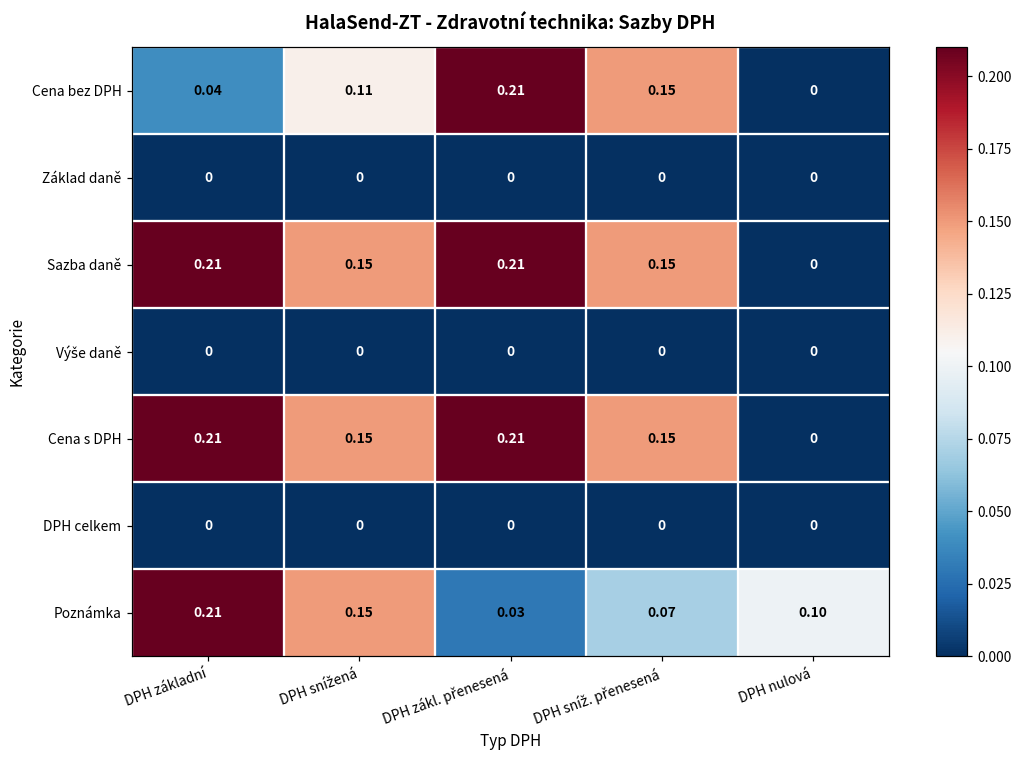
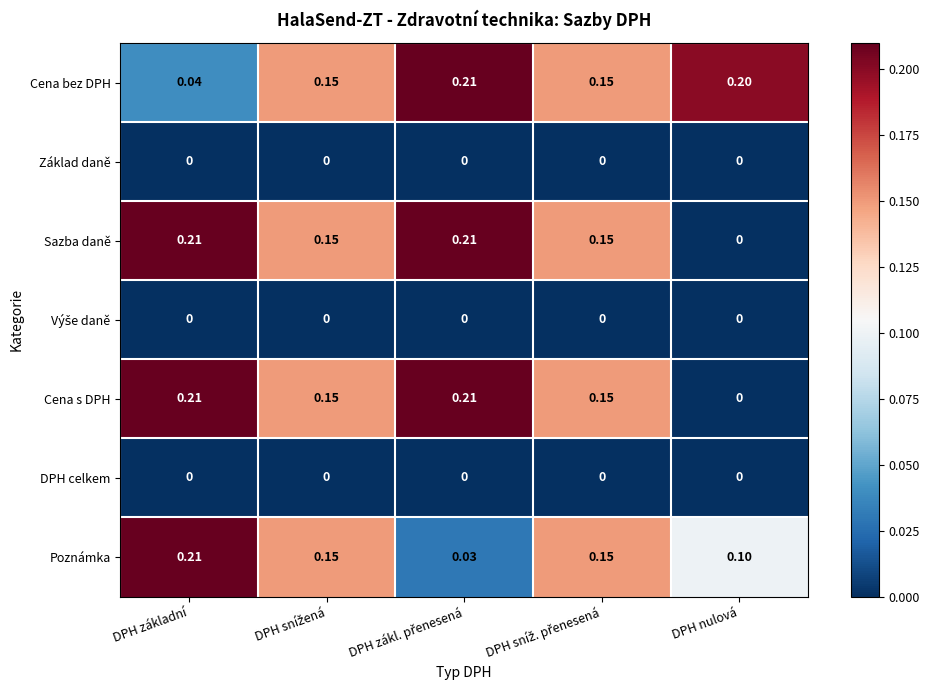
  {
    "Cena bez DPH": {
      "DPH základní": 0.04,
-     "DPH snížená": 0.11,
+     "DPH snížená": 0.15,
      "DPH zákl. přenesená": 0.21,
      "DPH sníž. přenesená": 0.15,
-     "DPH nulová": 0
+     "DPH nulová": 0.20
    },
    "Základ daně": {
      "DPH základní": 0,
      "DPH snížená": 0,
      "DPH zákl. přenesená": 0,
      "DPH sníž. přenesená": 0,
      "DPH nulová": 0
    },
    "Sazba daně": {
      "DPH základní": 0.21,
      "DPH snížená": 0.15,
      "DPH zákl. přenesená": 0.21,
      "DPH sníž. přenesená": 0.15,
      "DPH nulová": 0
    },
    "Výše daně": {
      "DPH základní": 0,
      "DPH snížená": 0,
      "DPH zákl. přenesená": 0,
      "DPH sníž. přenesená": 0,
      "DPH nulová": 0
    },
    "Cena s DPH": {
      "DPH základní": 0.21,
      "DPH snížená": 0.15,
      "DPH zákl. přenesená": 0.21,
      "DPH sníž. přenesená": 0.15,
      "DPH nulová": 0
    },
    "DPH celkem": {
      "DPH základní": 0,
      "DPH snížená": 0,
      "DPH zákl. přenesená": 0,
      "DPH sníž. přenesená": 0,
      "DPH nulová": 0
    },
    "Poznámka": {
      "DPH základní": 0.21,
      "DPH snížená": 0.15,
      "DPH zákl. přenesená": 0.03,
-     "DPH sníž. přenesená": 0.07,
+     "DPH sníž. přenesená": 0.15,
      "DPH nulová": 0.10
    }
  }
